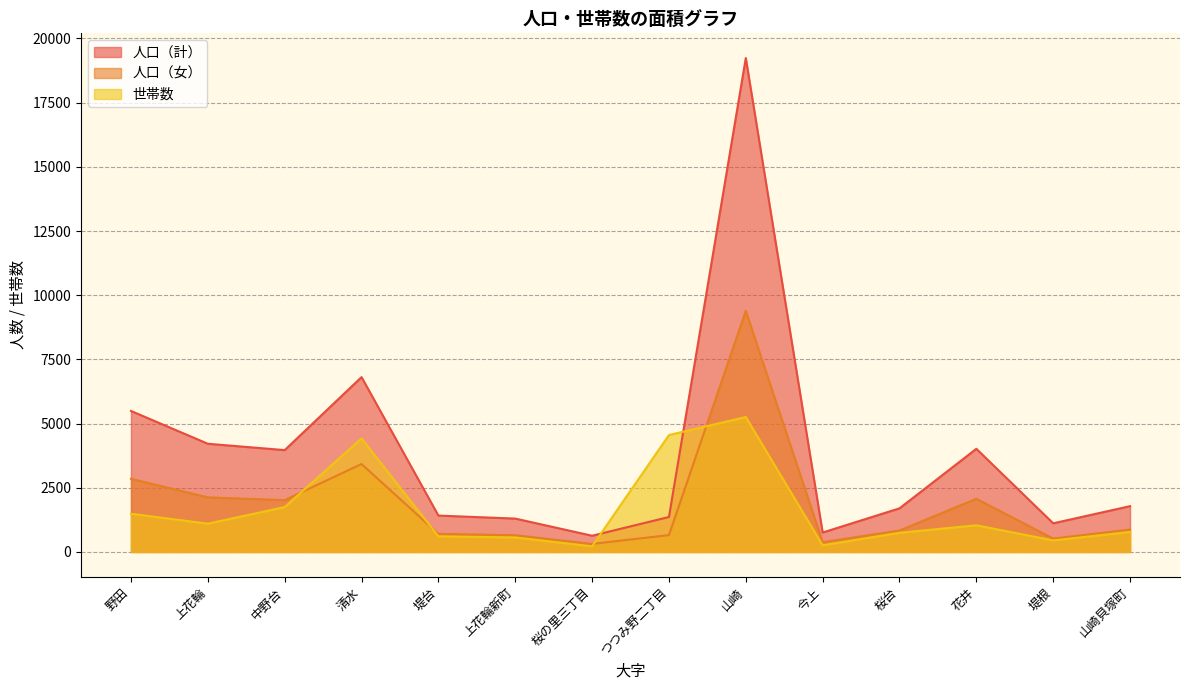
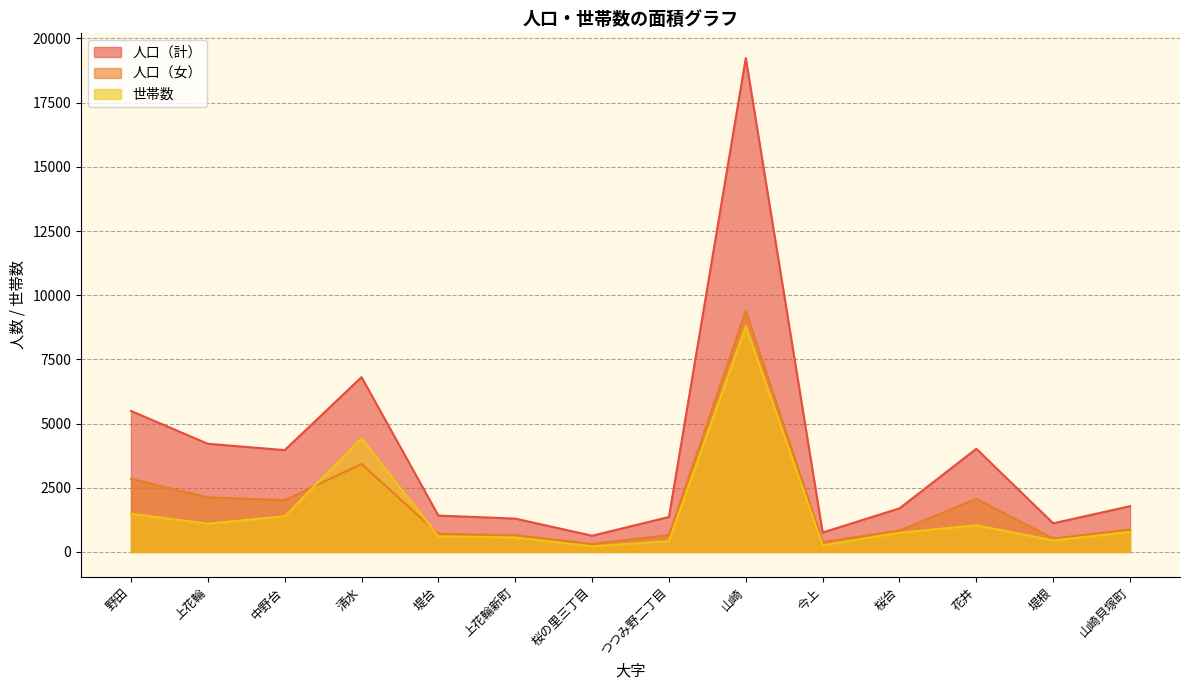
  {
    "世帯数": {
      "野田": 1500,
      "上花輪": 1100,
-     "中野台": 1700,
+     "中野台": 1400,
      "清水": 4400,
-     "つつみ野二丁目": 4600,
-     "山崎": 5300,
+     "つつみ野二丁目": 400,
+     "山崎": 8800,
      "今上": 300,
      "花井": 1000
    }
  }
